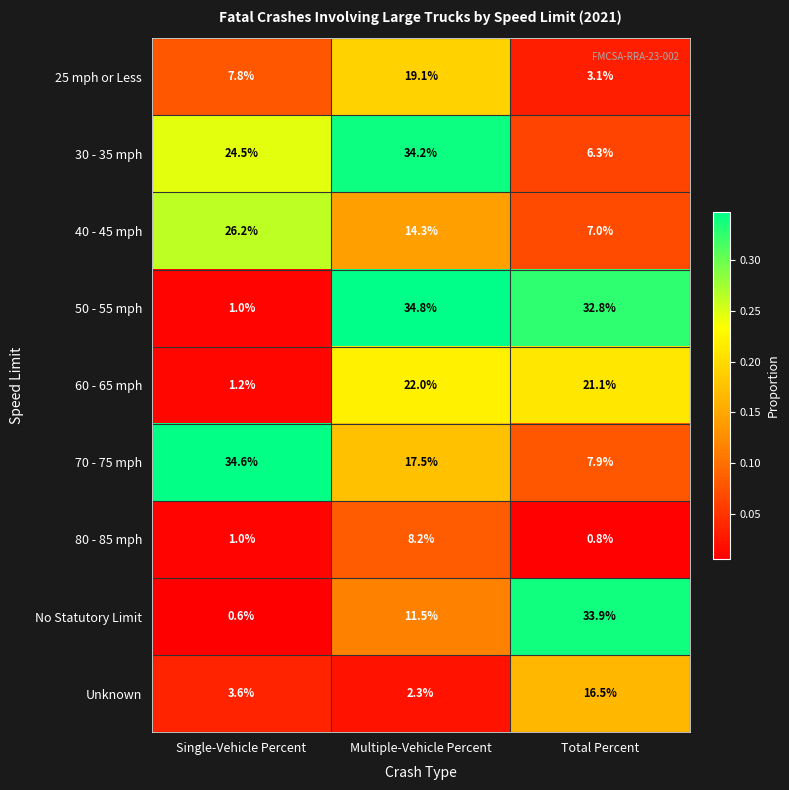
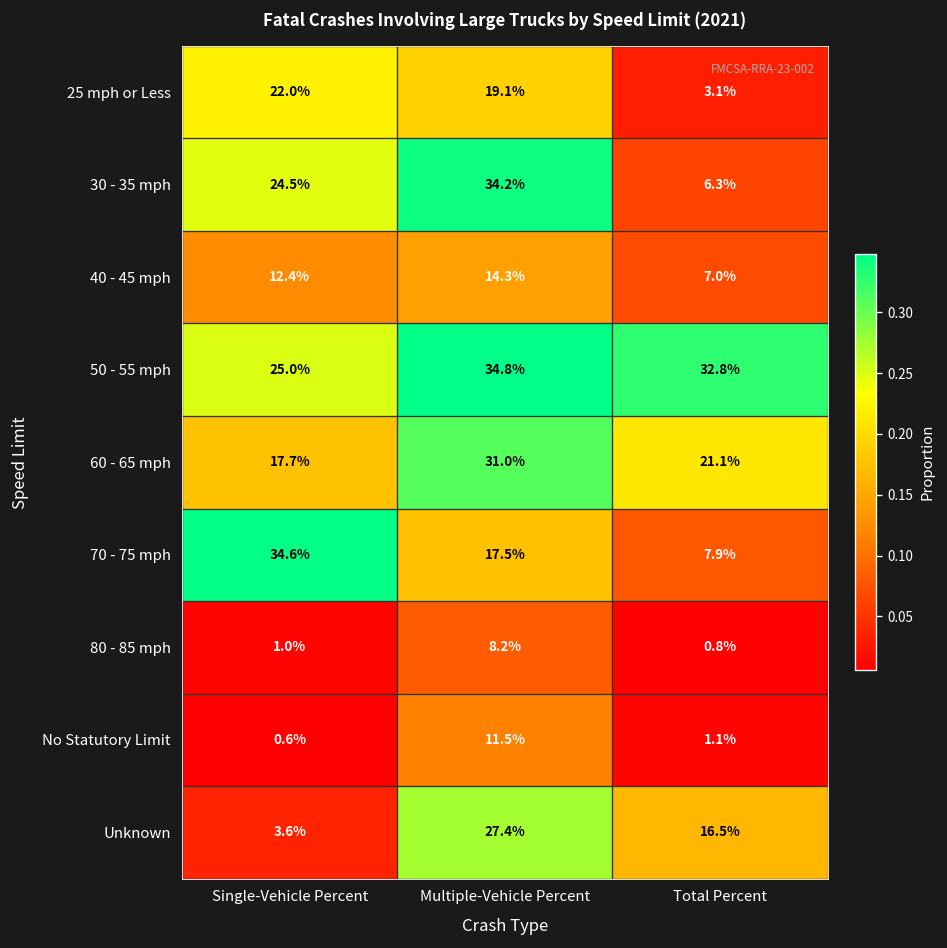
  {
    "25 mph or Less": {
-     "Single-Vehicle Percent": "7.8%",
+     "Single-Vehicle Percent": "22.0%",
      "Multiple-Vehicle Percent": "19.1%"
    },
    "30 - 35 mph": {
      "Single-Vehicle Percent": "24.5%",
      "Multiple-Vehicle Percent": "34.2%",
      "Total Percent": "6.3%"
    },
    "40 - 45 mph": {
-     "Single-Vehicle Percent": "26.2%",
+     "Single-Vehicle Percent": "12.4%",
      "Multiple-Vehicle Percent": "14.3%",
      "Total Percent": "7.0%"
    },
    "50 - 55 mph": {
-     "Single-Vehicle Percent": "1.0%",
+     "Single-Vehicle Percent": "25.0%",
      "Multiple-Vehicle Percent": "34.8%",
      "Total Percent": "32.8%"
    },
    "60 - 65 mph": {
-     "Single-Vehicle Percent": "1.2%",
-     "Multiple-Vehicle Percent": "22.0%",
+     "Single-Vehicle Percent": "17.7%",
+     "Multiple-Vehicle Percent": "31.0%",
      "Total Percent": "21.1%"
    },
    "70 - 75 mph": {
      "Single-Vehicle Percent": "34.6%",
      "Multiple-Vehicle Percent": "17.5%",
      "Total Percent": "7.9%"
    },
    "80 - 85 mph": {
      "Single-Vehicle Percent": "1.0%",
      "Multiple-Vehicle Percent": "8.2%",
      "Total Percent": "0.8%"
    },
    "No Statutory Limit": {
      "Single-Vehicle Percent": "0.6%",
      "Multiple-Vehicle Percent": "11.5%",
-     "Total Percent": "33.9%"
+     "Total Percent": "1.1%"
    },
    "Unknown": {
      "Single-Vehicle Percent": "3.6%",
-     "Multiple-Vehicle Percent": "2.3%",
+     "Multiple-Vehicle Percent": "27.4%",
      "Total Percent": "16.5%"
    }
  }
